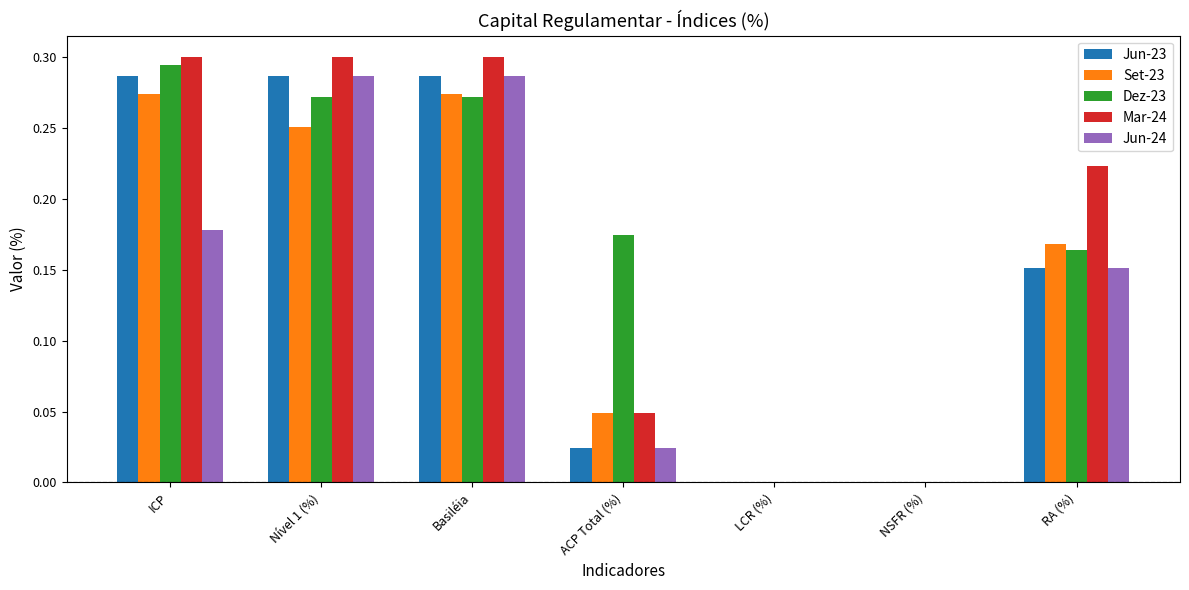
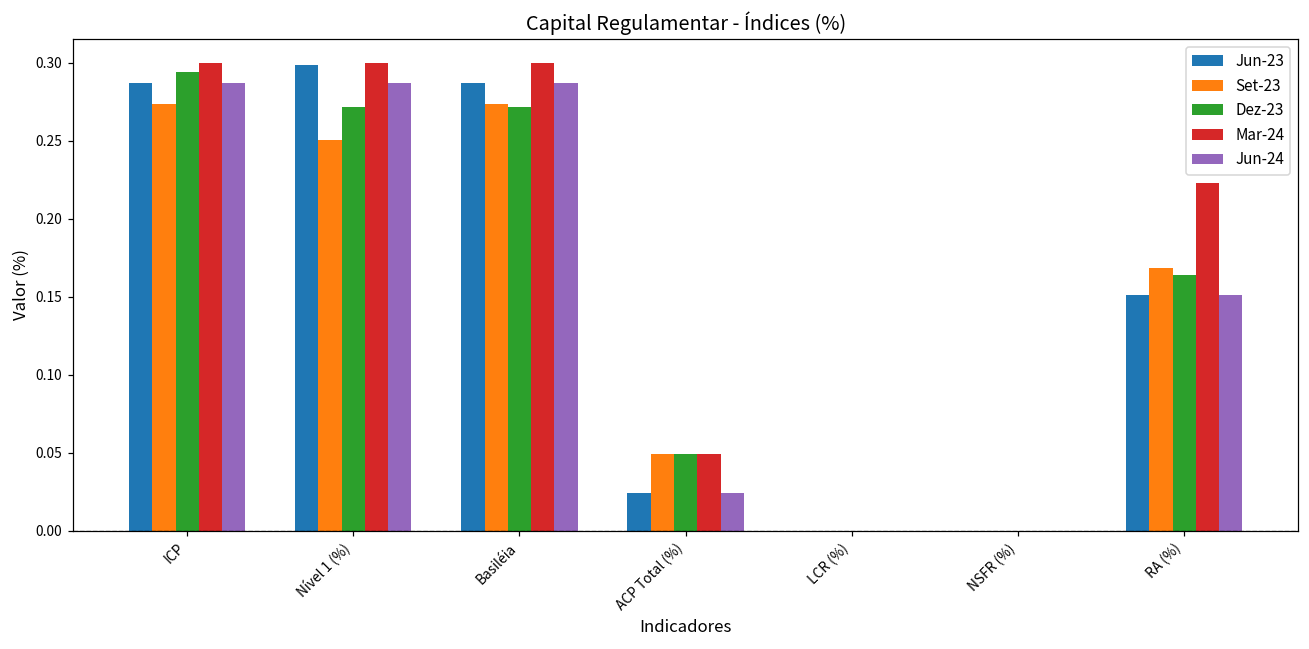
  {
    "Jun-23": {
      "ICP": 0.287,
-     "Nível 1 (%)": 0.287,
+     "Nível 1 (%)": 0.298,
      "Basiléia": 0.287,
      "ACP Total (%)": 0.024,
      "LCR (%)": 0.000,
      "NSFR (%)": 0.000,
      "RA (%)": 0.151
    },
    "Set-23": {
      "ICP": 0.274,
      "Nível 1 (%)": 0.251,
      "Basiléia": 0.274,
      "ACP Total (%)": 0.049,
      "LCR (%)": 0.000,
      "NSFR (%)": 0.000,
      "RA (%)": 0.168
    },
    "Dez-23": {
      "ICP": 0.294,
      "Nível 1 (%)": 0.272,
      "Basiléia": 0.272,
-     "ACP Total (%)": 0.175,
+     "ACP Total (%)": 0.049,
      "LCR (%)": 0.000,
      "NSFR (%)": 0.000,
      "RA (%)": 0.164
    },
    "Mar-24": {
      "ICP": 0.300,
      "Nível 1 (%)": 0.300,
      "Basiléia": 0.300,
      "ACP Total (%)": 0.049,
      "LCR (%)": 0.000,
      "NSFR (%)": 0.000,
      "RA (%)": 0.223
    },
    "Jun-24": {
-     "ICP": 0.178,
+     "ICP": 0.287,
      "Nível 1 (%)": 0.287,
      "Basiléia": 0.287,
      "ACP Total (%)": 0.024,
      "LCR (%)": 0.000,
      "NSFR (%)": 0.000,
      "RA (%)": 0.151
    }
  }
